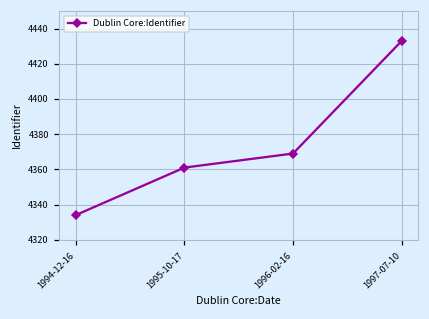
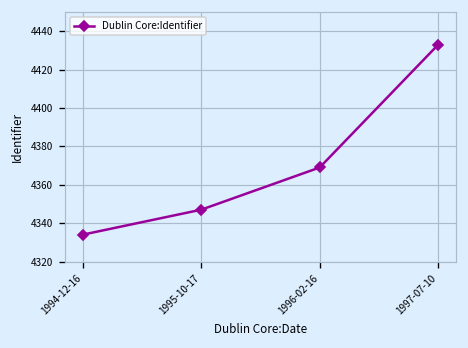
  {
    "1994-12-16": 4334,
-   "1995-10-17": 4361,
+   "1995-10-17": 4347,
    "1996-02-16": 4369,
    "1997-07-10": 4433
  }
